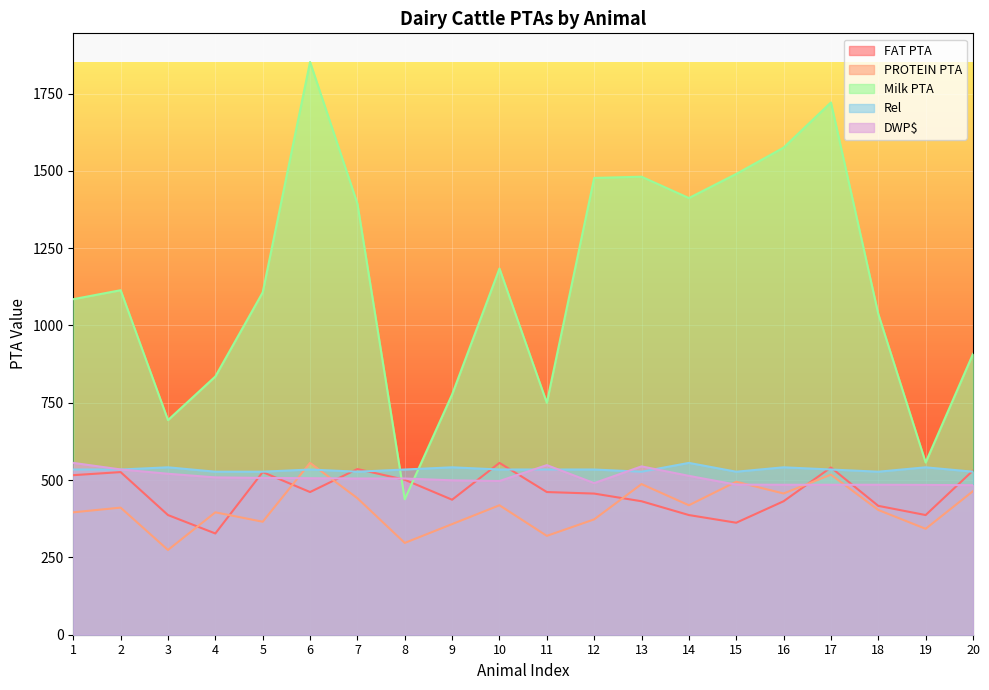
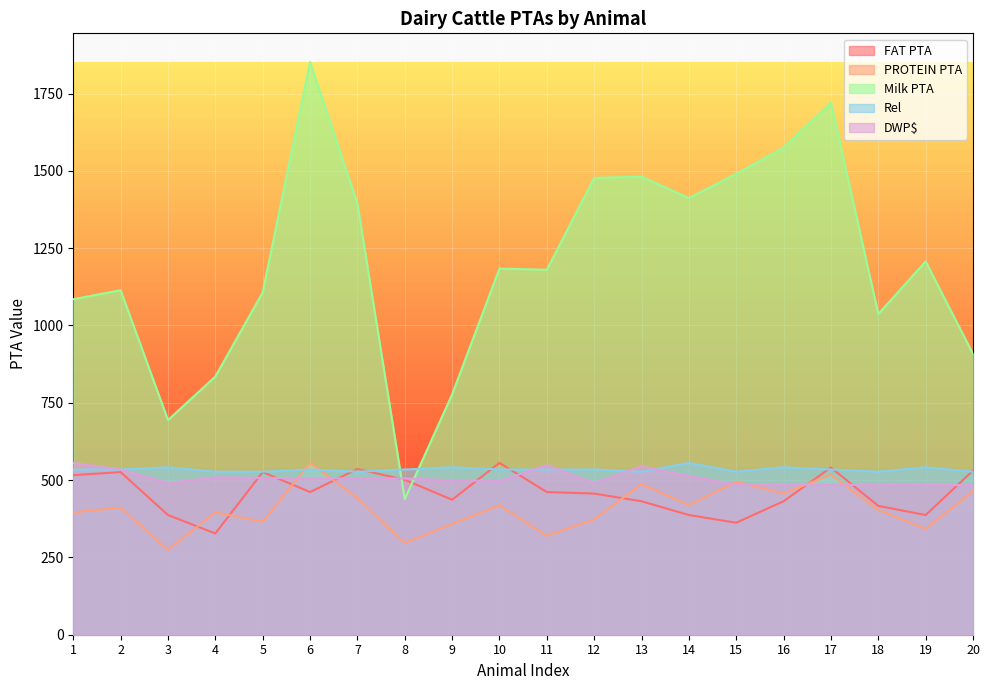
  {
    "Milk PTA": {
      "1": 1090,
      "2": 1110,
      "3": 690,
      "4": 840,
      "5": 1110,
      "6": 1850,
      "7": 1390,
      "8": 440,
      "9": 780,
      "10": 1180,
-     "11": 750,
+     "11": 1180,
      "12": 1480,
      "13": 1480,
      "14": 1410,
      "15": 1490,
      "16": 1580,
      "17": 1720,
      "18": 1040,
-     "19": 560,
+     "19": 1210,
      "20": 910
    },
    "Rel": {
      "1": 530,
      "3": 540,
      "4": 530,
      "6": 530,
      "7": 530,
      "8": 530,
      "9": 540,
      "10": 530,
      "11": 530,
      "12": 530,
      "13": 530,
      "14": 560,
      "15": 530,
      "16": 540,
      "18": 530,
      "19": 540
    },
    "DWP$": {
      "1": 560,
-     "3": 520,
+     "3": 490,
      "4": 510,
      "5": 510,
      "6": 510,
      "7": 510,
      "9": 500,
      "10": 500,
      "11": 550,
      "12": 490,
      "13": 540,
      "14": 510,
      "15": 490,
      "16": 480,
      "17": 480,
      "18": 480,
      "19": 480,
      "20": 480
    }
  }
